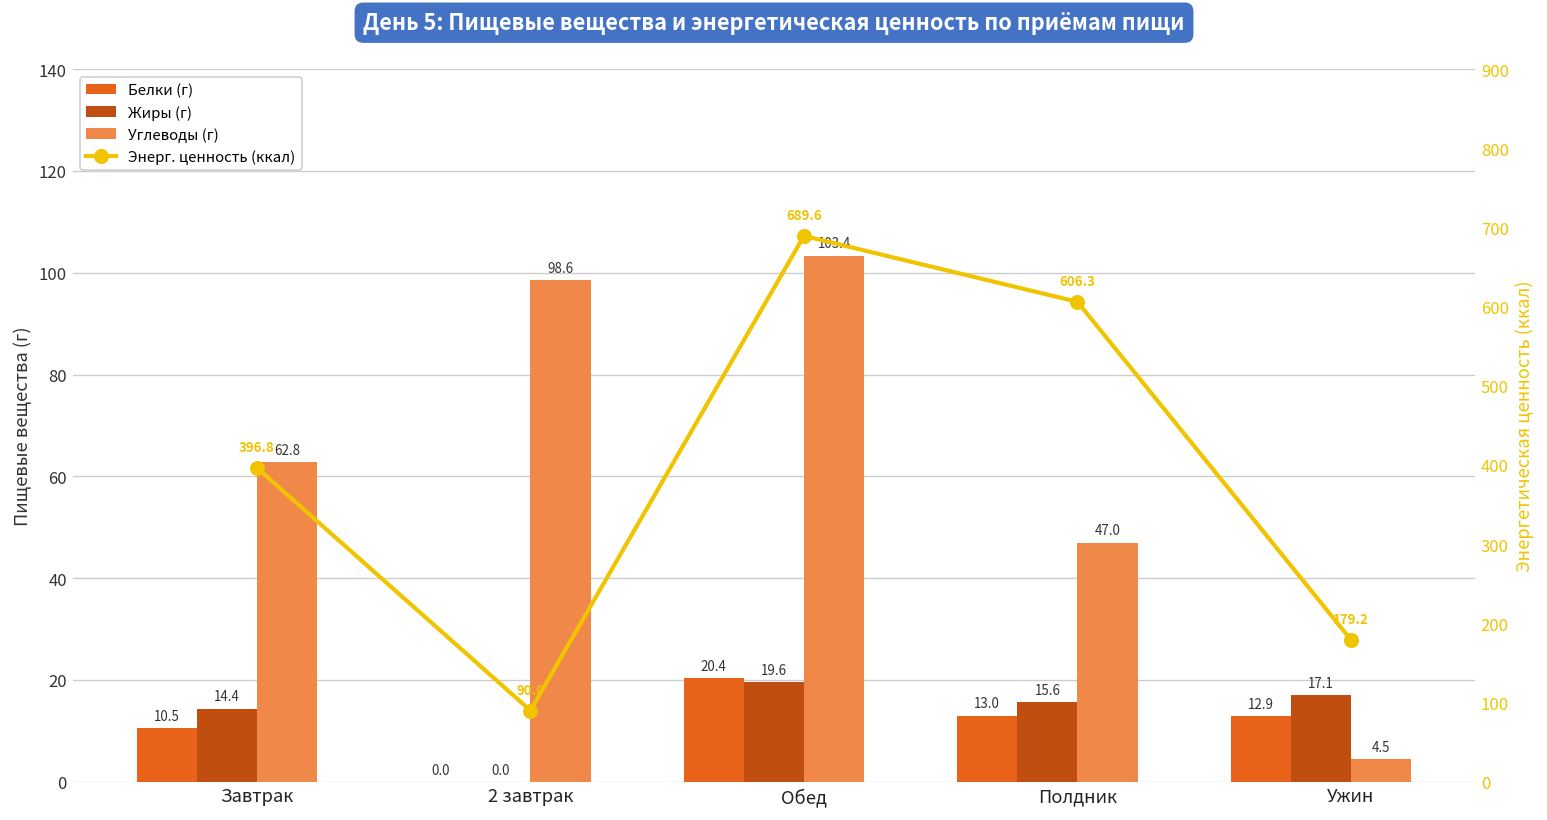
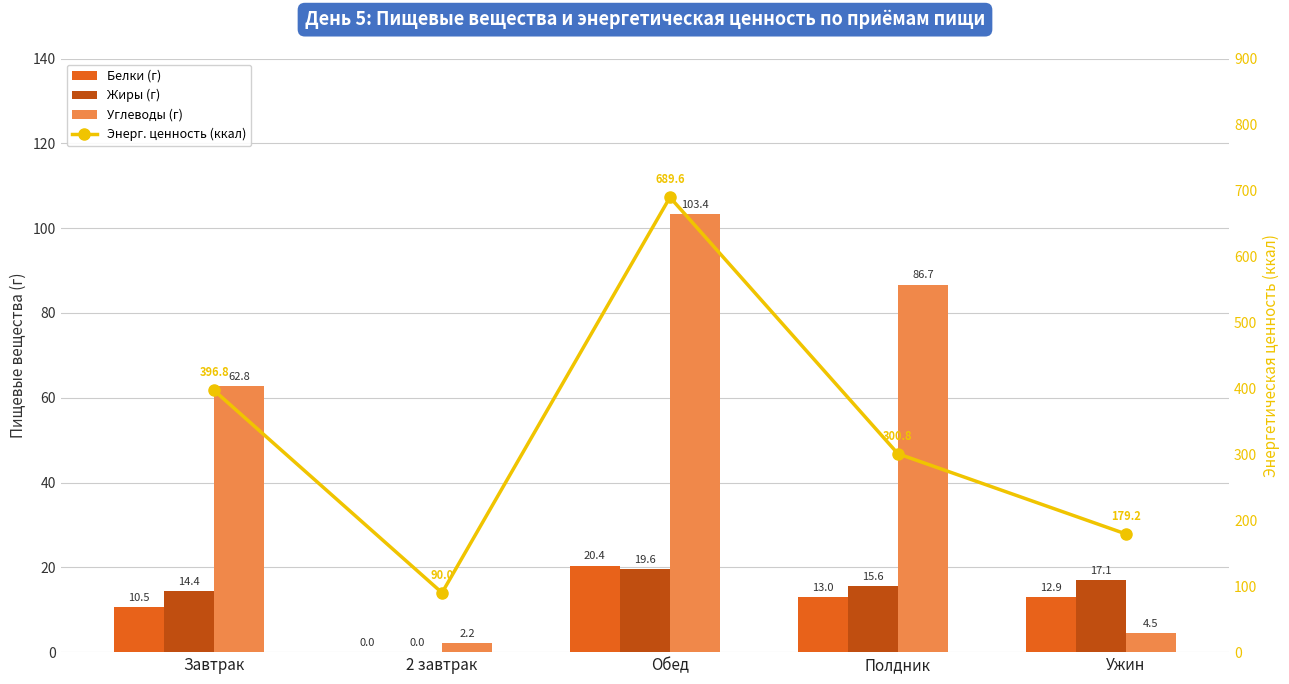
  {
    "Углеводы (г)": {
      "Завтрак": 62.8,
-     "2 завтрак": 98.6,
+     "2 завтрак": 2.2,
      "Обед": 103.4,
-     "Полдник": 47.0,
+     "Полдник": 86.7,
      "Ужин": 4.5
    },
    "Энерг. ценность (ккал)": {
      "Завтрак": 396.8,
      "2 завтрак": 90.0,
      "Обед": 689.6,
-     "Полдник": 606.3,
+     "Полдник": 300.8,
      "Ужин": 179.2
    }
  }
